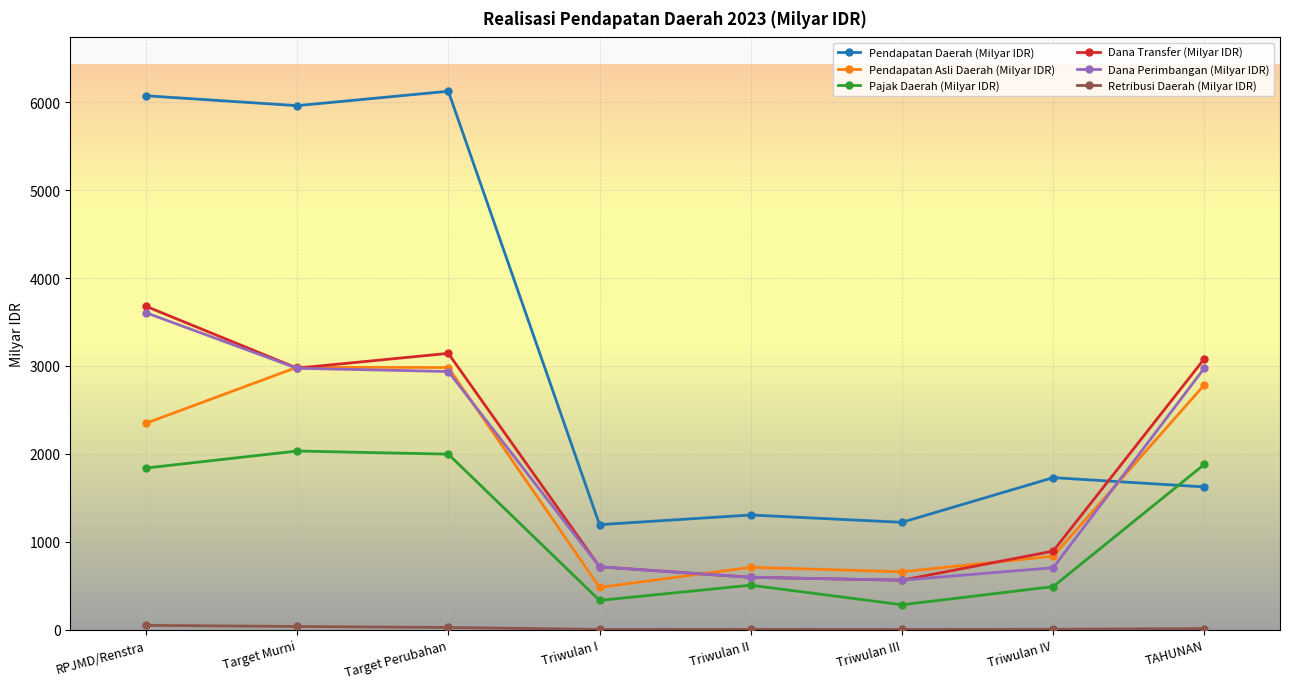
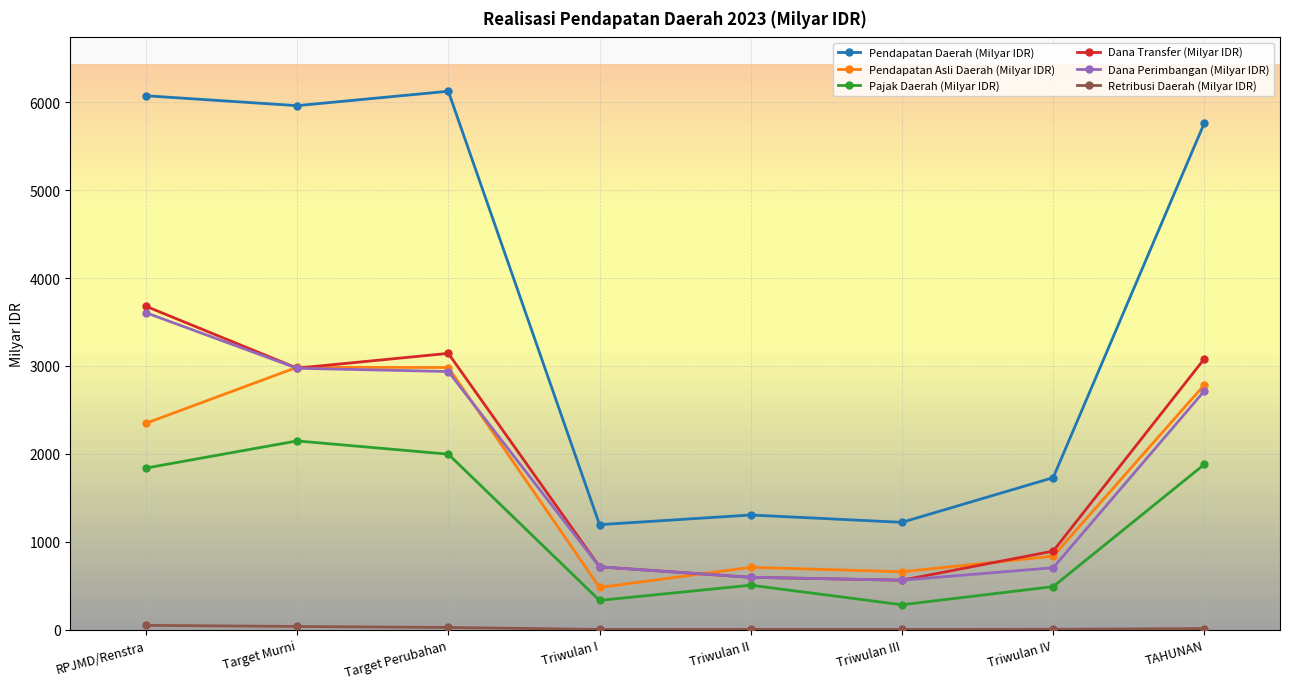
  {
    "Pendapatan Daerah (Milyar IDR)": {
      "RPJMD/Renstra": 6100,
      "Target Murni": 6000,
      "Target Perubahan": 6100,
      "Triwulan I": 1200,
      "Triwulan II": 1300,
      "Triwulan III": 1200,
      "Triwulan IV": 1700,
-     "TAHUNAN": 1600
+     "TAHUNAN": 5800
    },
    "Pendapatan Asli Daerah (Milyar IDR)": {
      "RPJMD/Renstra": 2300,
      "Target Perubahan": 3000,
      "Triwulan I": 500,
      "Triwulan II": 700,
      "Triwulan III": 700,
      "Triwulan IV": 800,
      "TAHUNAN": 2800
    },
    "Pajak Daerah (Milyar IDR)": {
      "RPJMD/Renstra": 1800,
-     "Target Murni": 2000,
+     "Target Murni": 2100,
      "Target Perubahan": 2000,
      "Triwulan I": 300,
      "Triwulan II": 500,
      "Triwulan III": 300,
      "Triwulan IV": 500,
      "TAHUNAN": 1900
    },
    "Dana Transfer (Milyar IDR)": {
      "RPJMD/Renstra": 3700,
      "Target Perubahan": 3100,
      "Triwulan IV": 900,
      "TAHUNAN": 3100
    },
    "Dana Perimbangan (Milyar IDR)": {
      "RPJMD/Renstra": 3600,
      "Target Perubahan": 2900,
      "Triwulan IV": 700,
-     "TAHUNAN": 3000
+     "TAHUNAN": 2700
    },
    "Retribusi Daerah (Milyar IDR)": {
      "RPJMD/Renstra": 0,
      "Target Murni": 0,
      "Target Perubahan": 0,
      "Triwulan I": 0,
      "Triwulan II": 0,
      "Triwulan III": 0,
      "Triwulan IV": 0,
      "TAHUNAN": 0
    }
  }
